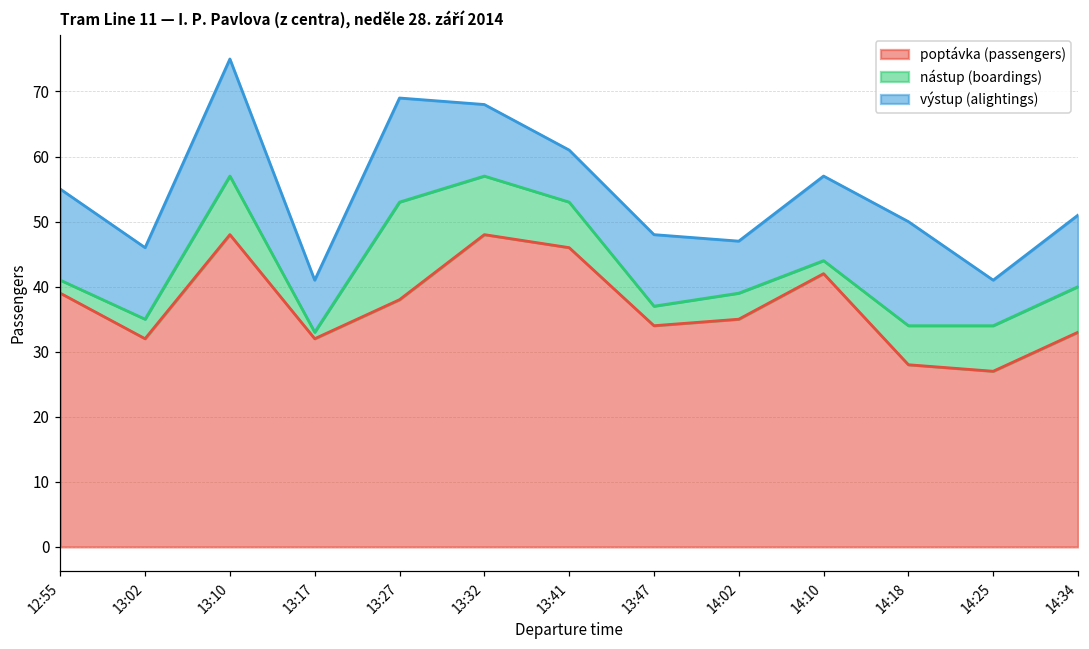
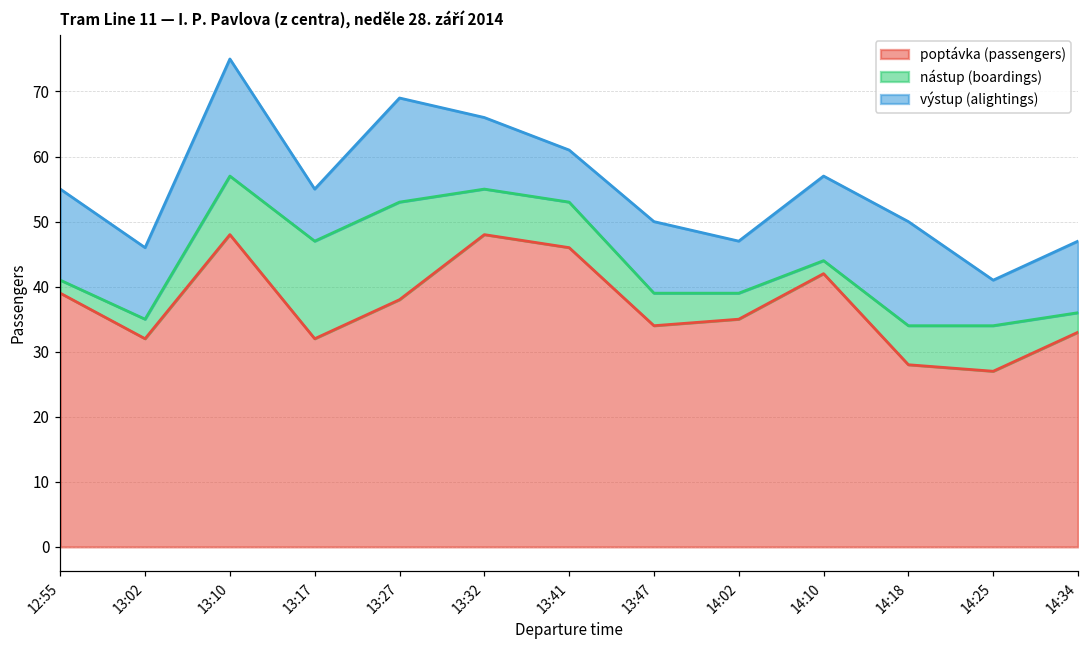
  {
    "poptávka (passengers)": {
      "12:55": 39,
      "13:02": 32,
      "13:10": 48,
      "13:17": 32,
      "13:27": 38,
      "13:32": 48,
      "13:41": 46,
      "13:47": 34,
      "14:02": 35,
      "14:10": 42,
      "14:18": 28,
      "14:25": 27,
      "14:34": 33
    },
    "nástup (boardings)": {
      "12:55": 2,
      "13:02": 3,
      "13:10": 9,
-     "13:17": 1,
+     "13:17": 15,
      "13:27": 15,
-     "13:32": 9,
+     "13:32": 7,
      "13:41": 7,
-     "13:47": 3,
+     "13:47": 5,
      "14:02": 4,
      "14:10": 2,
      "14:18": 6,
      "14:25": 7,
-     "14:34": 7
+     "14:34": 3
    },
    "výstup (alightings)": {
      "12:55": 14,
      "13:02": 11,
      "13:10": 18,
      "13:17": 8,
      "13:27": 16,
      "13:32": 11,
      "13:41": 8,
      "13:47": 11,
      "14:02": 8,
      "14:10": 13,
      "14:18": 16,
      "14:25": 7,
      "14:34": 11
    }
  }
